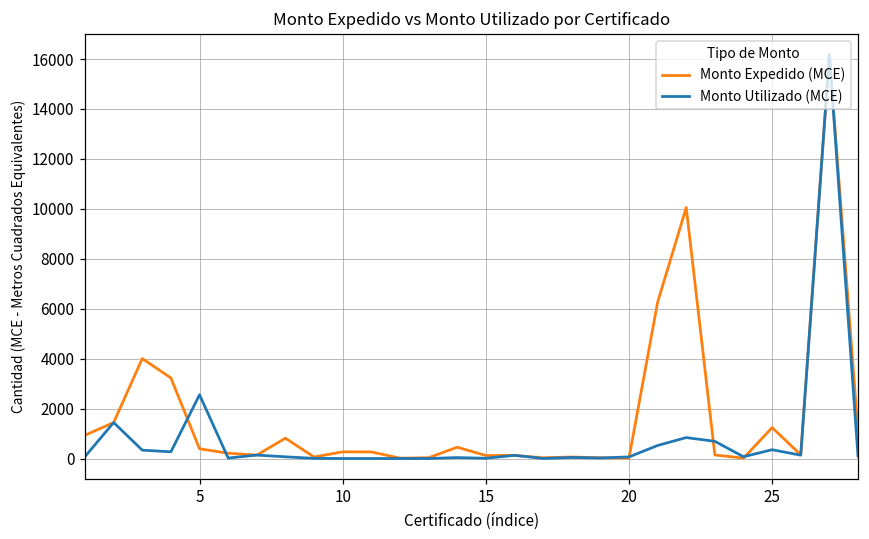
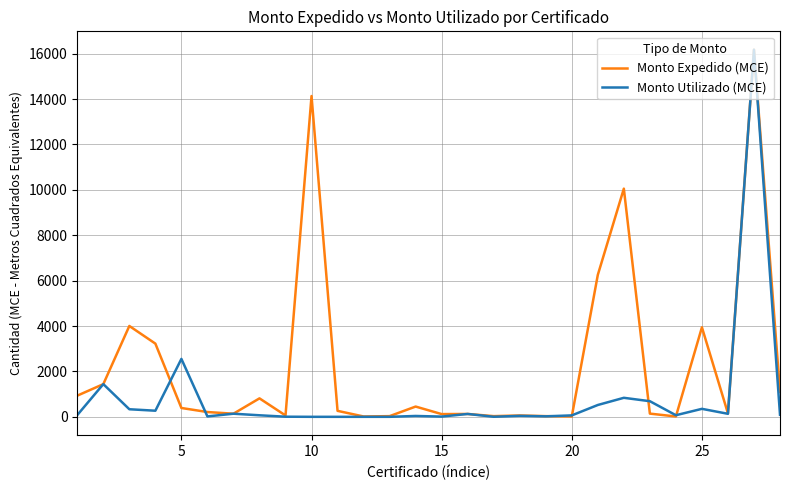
  {
    "Monto Expedido (MCE)": {
      "5": 400,
-     "10": 300,
-     "25": 1200
+     "10": 14100,
+     "25": 3900
    },
    "Monto Utilizado (MCE)": {
      "5": 2600,
      "10": 0,
      "25": 400
    }
  }
